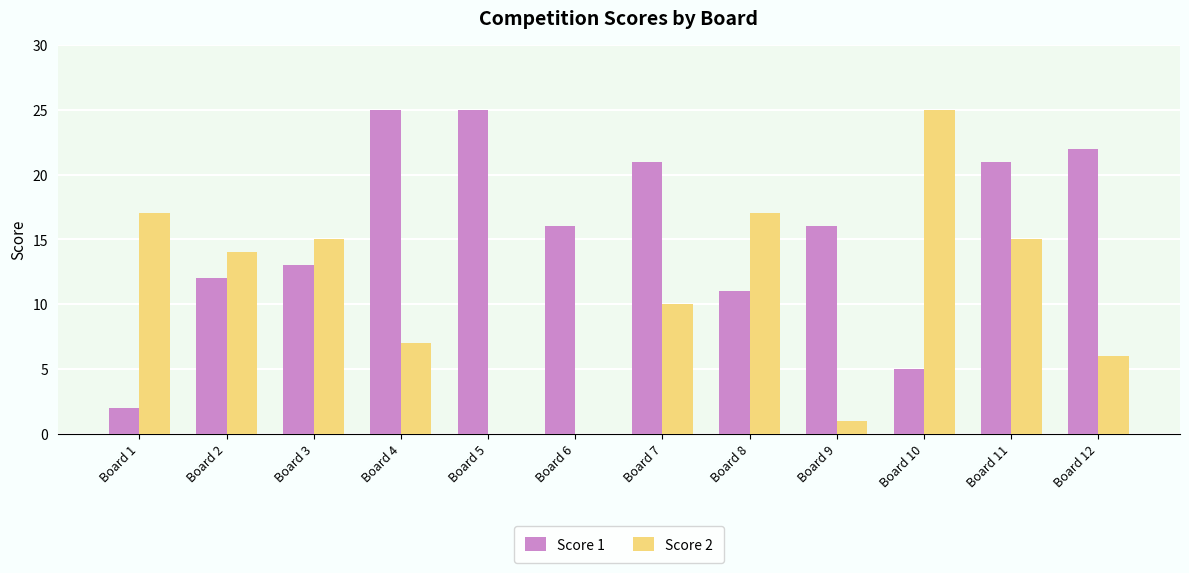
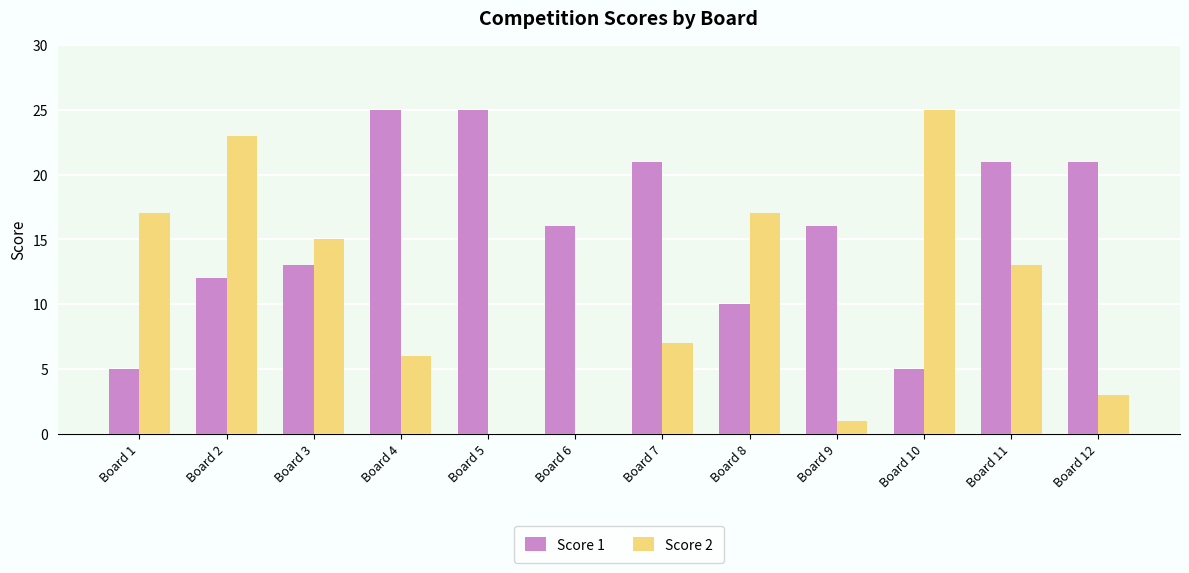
  {
    "Score 1": {
-     "Board 1": 2,
+     "Board 1": 5,
      "Board 2": 12,
      "Board 3": 13,
      "Board 4": 25,
      "Board 5": 25,
      "Board 6": 16,
      "Board 7": 21,
-     "Board 8": 11,
+     "Board 8": 10,
      "Board 9": 16,
      "Board 10": 5,
      "Board 11": 21,
-     "Board 12": 22
+     "Board 12": 21
    },
    "Score 2": {
      "Board 1": 17,
-     "Board 2": 14,
+     "Board 2": 23,
      "Board 3": 15,
-     "Board 4": 7,
+     "Board 4": 6,
      "Board 5": 0,
      "Board 6": 0,
-     "Board 7": 10,
+     "Board 7": 7,
      "Board 8": 17,
      "Board 9": 1,
      "Board 10": 25,
-     "Board 11": 15,
-     "Board 12": 6
+     "Board 11": 13,
+     "Board 12": 3
    }
  }
